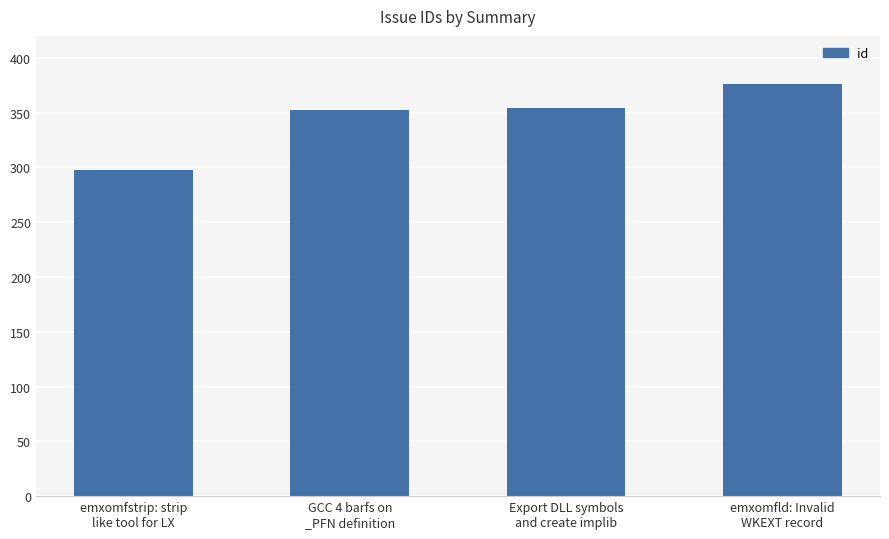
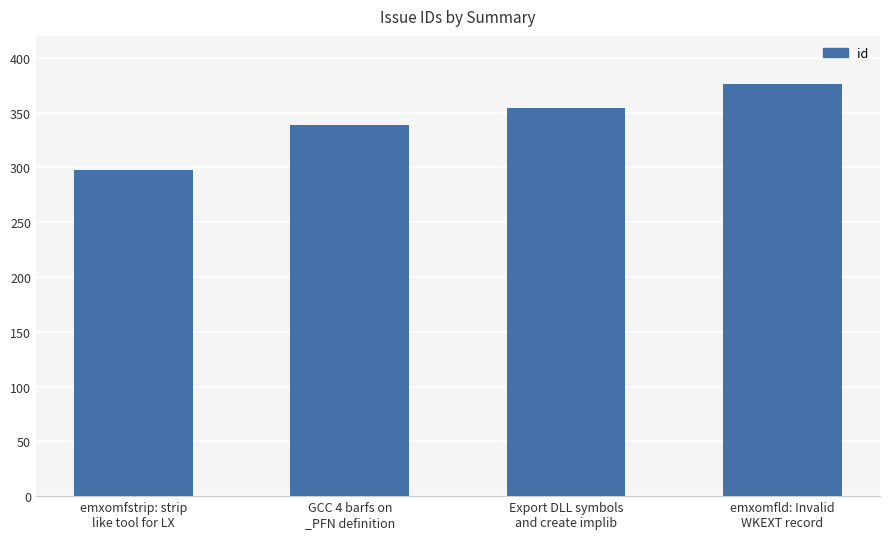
  {
    "emxomfstrip: strip like tool for LX": 298,
-   "GCC 4 barfs on _PFN definition": 352,
+   "GCC 4 barfs on _PFN definition": 339,
    "Export DLL symbols and create implib": 354,
    "emxomfld: Invalid WKEXT record": 376
  }
